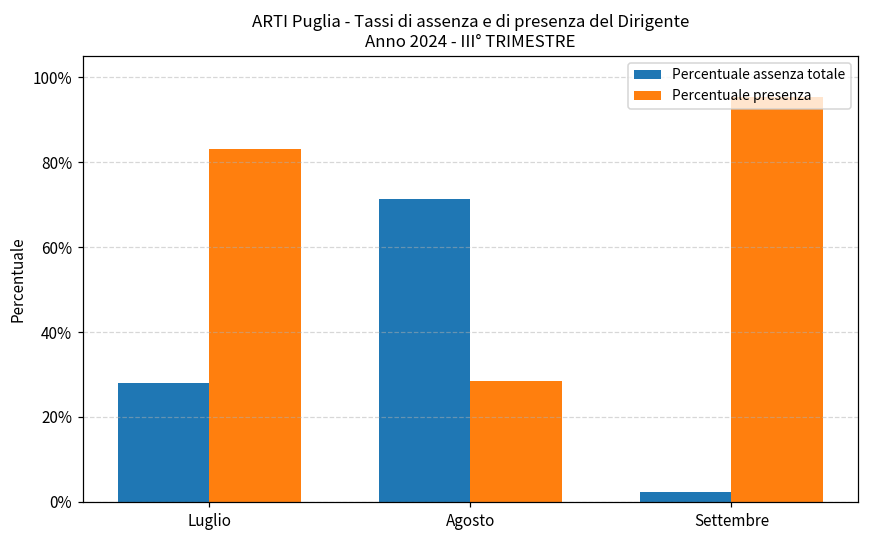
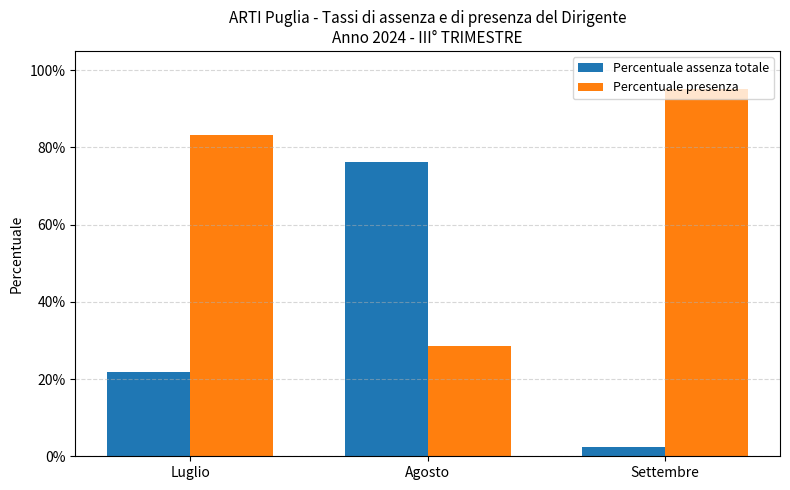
  {
    "Percentuale assenza totale": {
-     "Luglio": "28%",
-     "Agosto": "71%",
+     "Luglio": "22%",
+     "Agosto": "76%",
      "Settembre": "2%"
    },
    "Percentuale presenza": {
      "Luglio": "83%",
      "Agosto": "29%"
    }
  }
